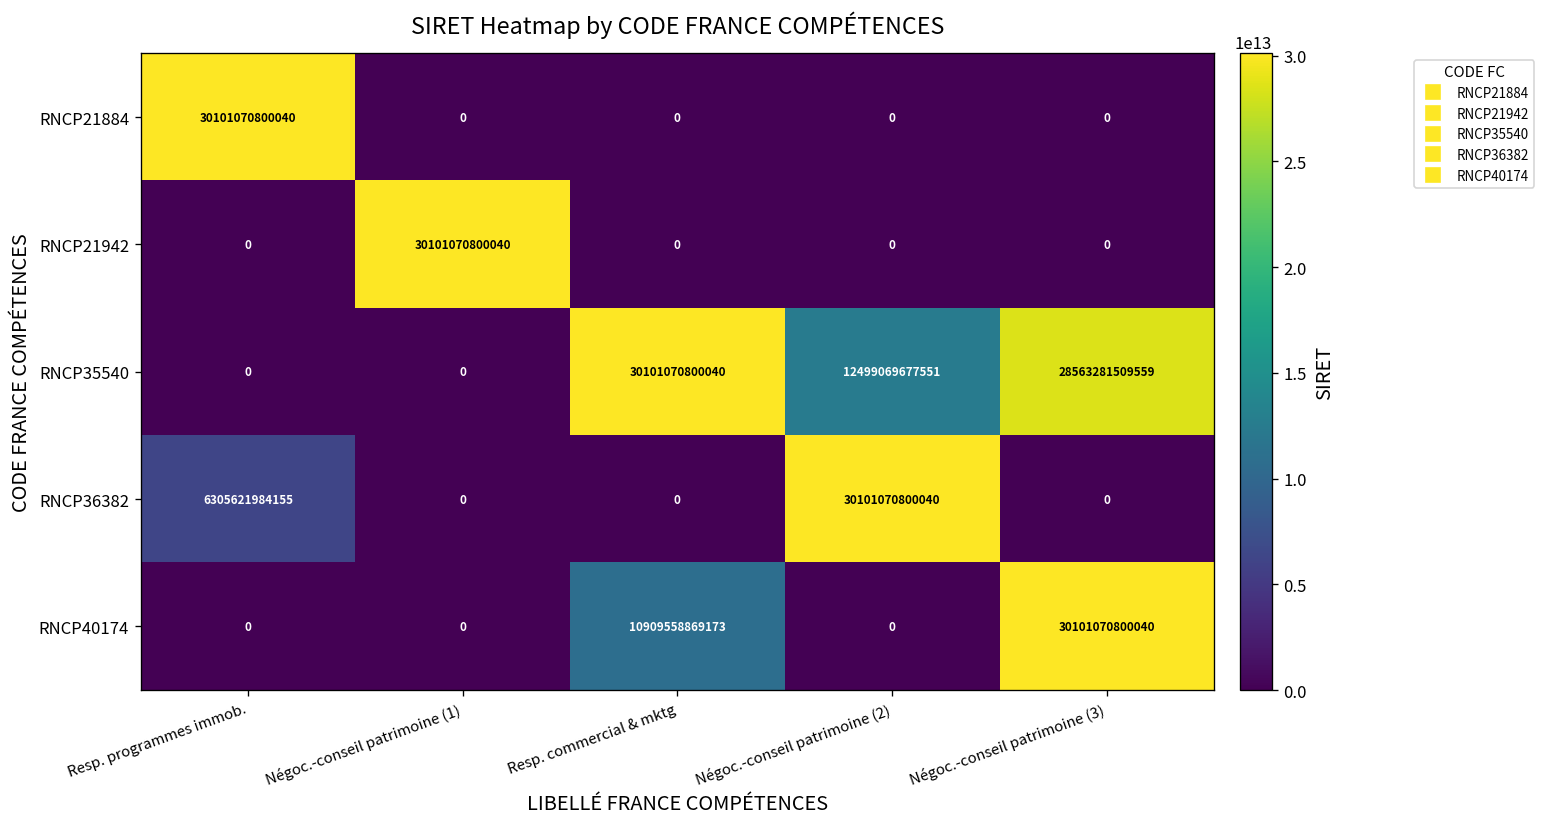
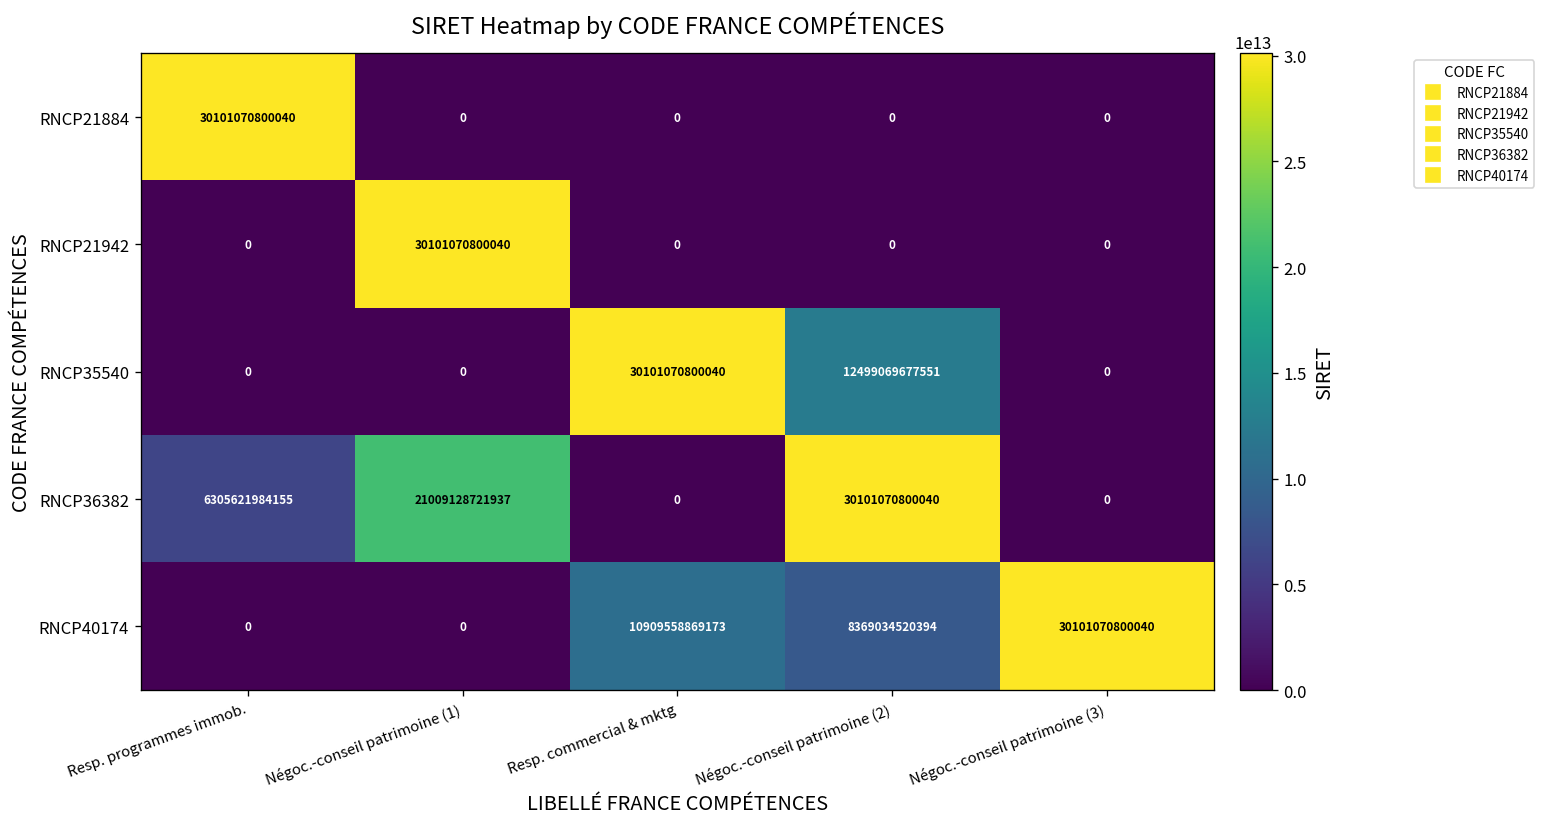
  {
    "RNCP21884": {
      "Resp. programmes immob.": 30101070800040,
      "Négoc.-conseil patrimoine (1)": 0,
      "Resp. commercial & mktg": 0,
      "Négoc.-conseil patrimoine (2)": 0,
      "Négoc.-conseil patrimoine (3)": 0
    },
    "RNCP21942": {
      "Resp. programmes immob.": 0,
      "Négoc.-conseil patrimoine (1)": 30101070800040,
      "Resp. commercial & mktg": 0,
      "Négoc.-conseil patrimoine (2)": 0,
      "Négoc.-conseil patrimoine (3)": 0
    },
    "RNCP35540": {
      "Resp. programmes immob.": 0,
      "Négoc.-conseil patrimoine (1)": 0,
      "Resp. commercial & mktg": 30101070800040,
      "Négoc.-conseil patrimoine (2)": 12499069677551,
-     "Négoc.-conseil patrimoine (3)": 28563281509559
+     "Négoc.-conseil patrimoine (3)": 0
    },
    "RNCP36382": {
      "Resp. programmes immob.": 6305621984155,
-     "Négoc.-conseil patrimoine (1)": 0,
+     "Négoc.-conseil patrimoine (1)": 21009128721937,
      "Resp. commercial & mktg": 0,
      "Négoc.-conseil patrimoine (2)": 30101070800040,
      "Négoc.-conseil patrimoine (3)": 0
    },
    "RNCP40174": {
      "Resp. programmes immob.": 0,
      "Négoc.-conseil patrimoine (1)": 0,
      "Resp. commercial & mktg": 10909558869173,
-     "Négoc.-conseil patrimoine (2)": 0,
+     "Négoc.-conseil patrimoine (2)": 8369034520394,
      "Négoc.-conseil patrimoine (3)": 30101070800040
    }
  }
